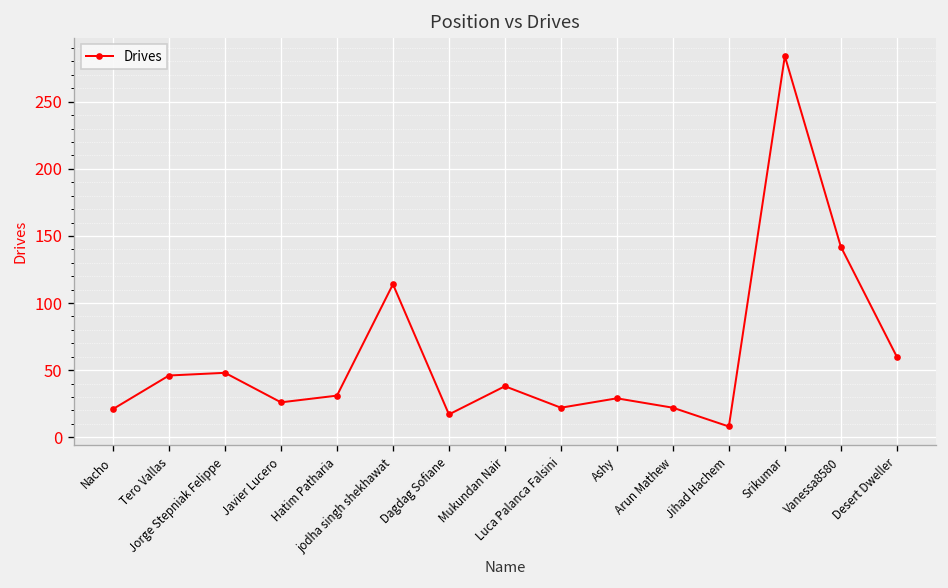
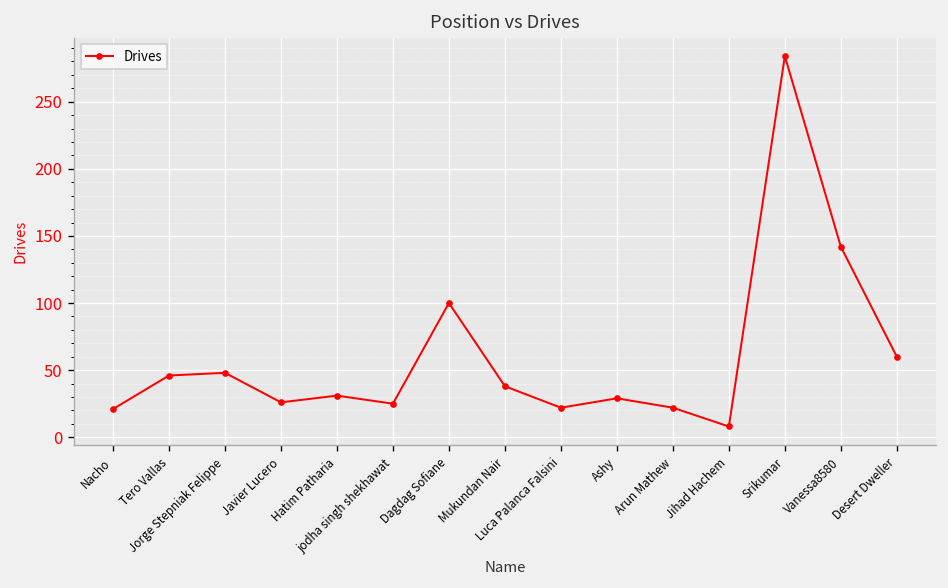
  {
    "Nacho": 21,
    "Tero Vallas": 46,
    "Jorge Stepniak Felippe": 48,
    "Javier Lucero": 26,
    "Hatim Patharia": 31,
-   "jodha singh shekhawat": 114,
-   "Dagdag Sofiane": 17,
+   "jodha singh shekhawat": 25,
+   "Dagdag Sofiane": 100,
    "Mukundan Nair": 38,
    "Luca Palanca Falsini": 22,
    "Ashy": 29,
    "Arun Mathew": 22,
    "Jihad Hachem": 8,
    "Srikumar": 284,
    "Vanessa8580": 142,
    "Desert Dweller": 60
  }
